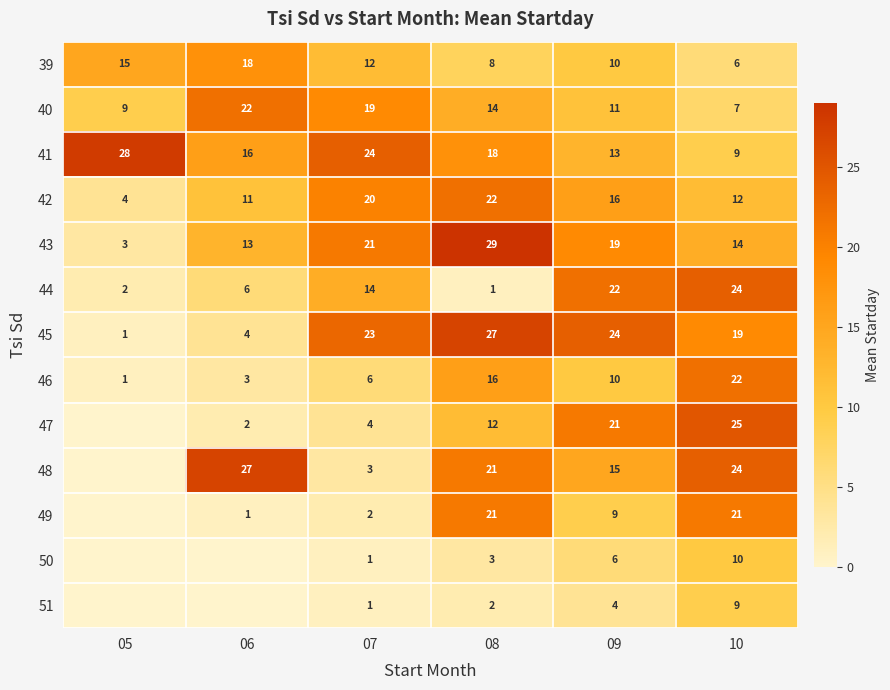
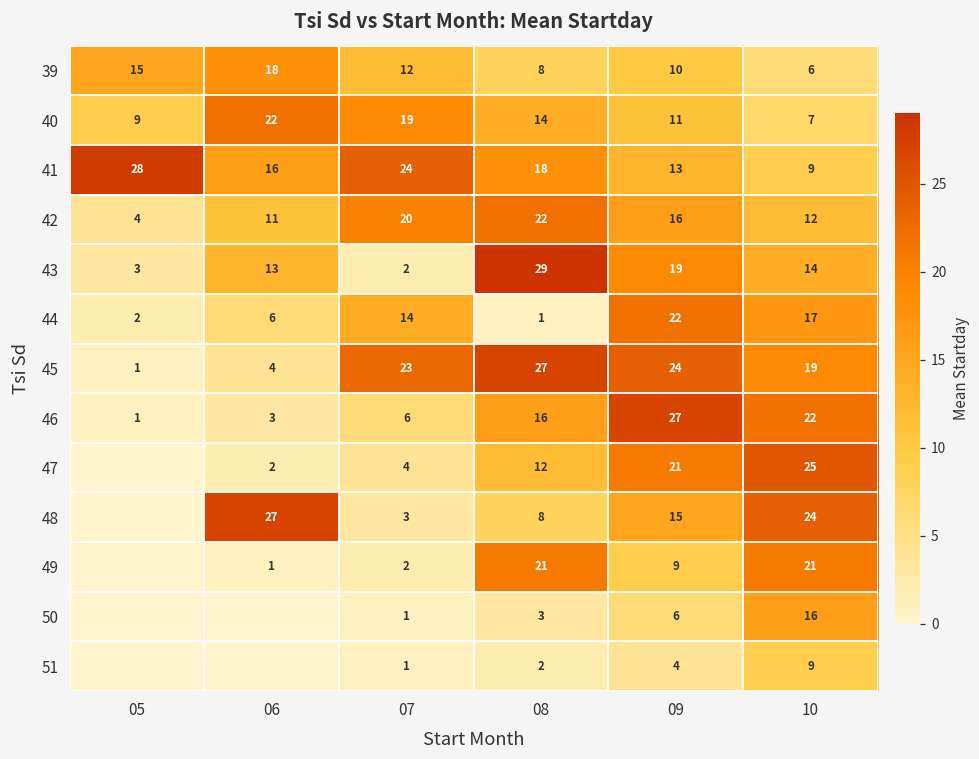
  {
    "39": {
      "05": 15,
      "06": 18,
      "07": 12,
      "08": 8,
      "09": 10,
      "10": 6
    },
    "40": {
      "05": 9,
      "06": 22,
      "07": 19,
      "08": 14,
      "09": 11,
      "10": 7
    },
    "41": {
      "05": 28,
      "06": 16,
      "07": 24,
      "08": 18,
      "09": 13,
      "10": 9
    },
    "42": {
      "05": 4,
      "06": 11,
      "07": 20,
      "08": 22,
      "09": 16,
      "10": 12
    },
    "43": {
      "05": 3,
      "06": 13,
-     "07": 21,
+     "07": 2,
      "08": 29,
      "09": 19,
      "10": 14
    },
    "44": {
      "05": 2,
      "06": 6,
      "07": 14,
      "08": 1,
      "09": 22,
-     "10": 24
+     "10": 17
    },
    "45": {
      "05": 1,
      "06": 4,
      "07": 23,
      "08": 27,
      "09": 24,
      "10": 19
    },
    "46": {
      "05": 1,
      "06": 3,
      "07": 6,
      "08": 16,
-     "09": 10,
+     "09": 27,
      "10": 22
    },
    "47": {
      "06": 2,
      "07": 4,
      "08": 12,
      "09": 21,
      "10": 25
    },
    "48": {
      "06": 27,
      "07": 3,
-     "08": 21,
+     "08": 8,
      "09": 15,
      "10": 24
    },
    "49": {
      "06": 1,
      "07": 2,
      "08": 21,
      "09": 9,
      "10": 21
    },
    "50": {
      "07": 1,
      "08": 3,
      "09": 6,
-     "10": 10
+     "10": 16
    },
    "51": {
      "07": 1,
      "08": 2,
      "09": 4,
      "10": 9
    }
  }
